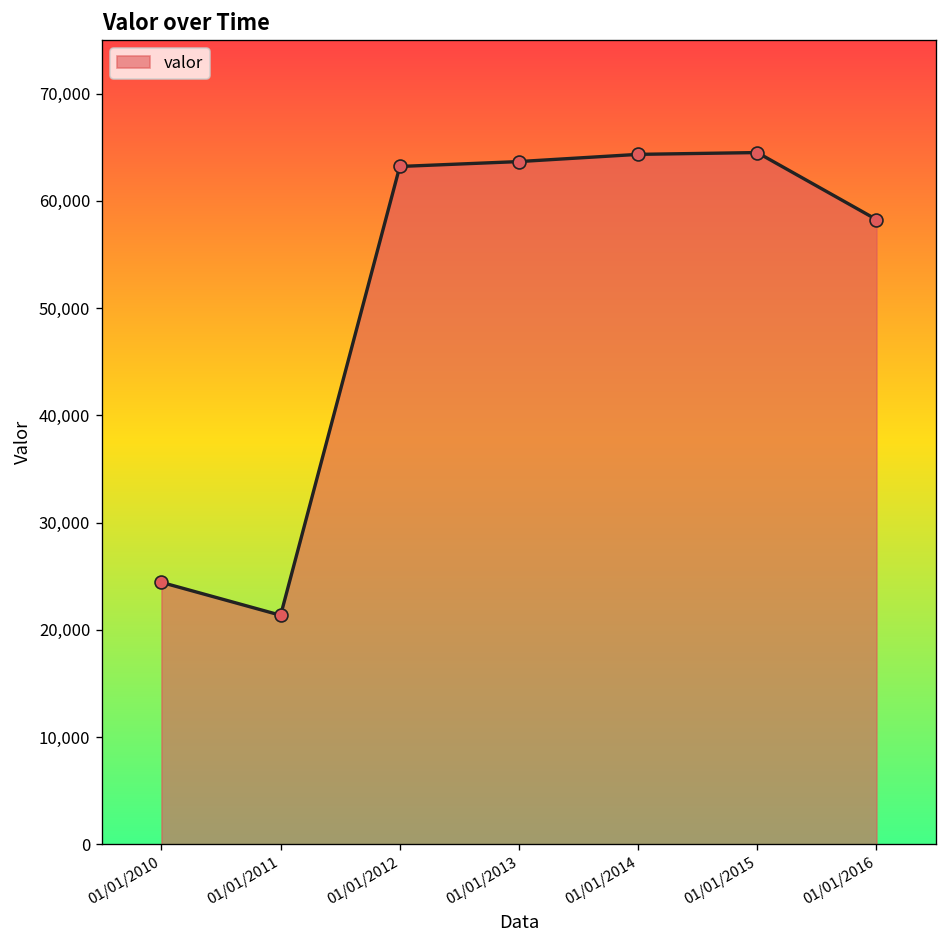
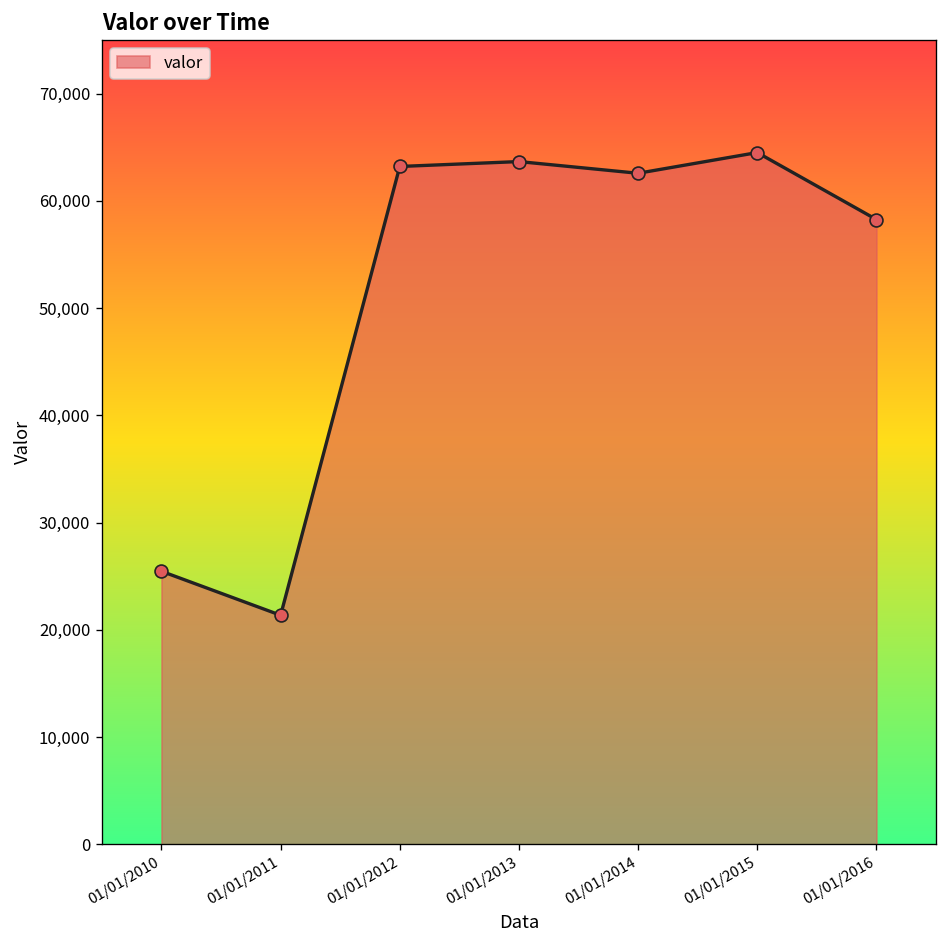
  {
-   "01/01/2010": "24,000",
+   "01/01/2010": "25,000",
    "01/01/2011": "21,000",
    "01/01/2012": "63,000",
    "01/01/2013": "64,000",
-   "01/01/2014": "64,000",
+   "01/01/2014": "63,000",
    "01/01/2015": "65,000",
    "01/01/2016": "58,000"
  }
